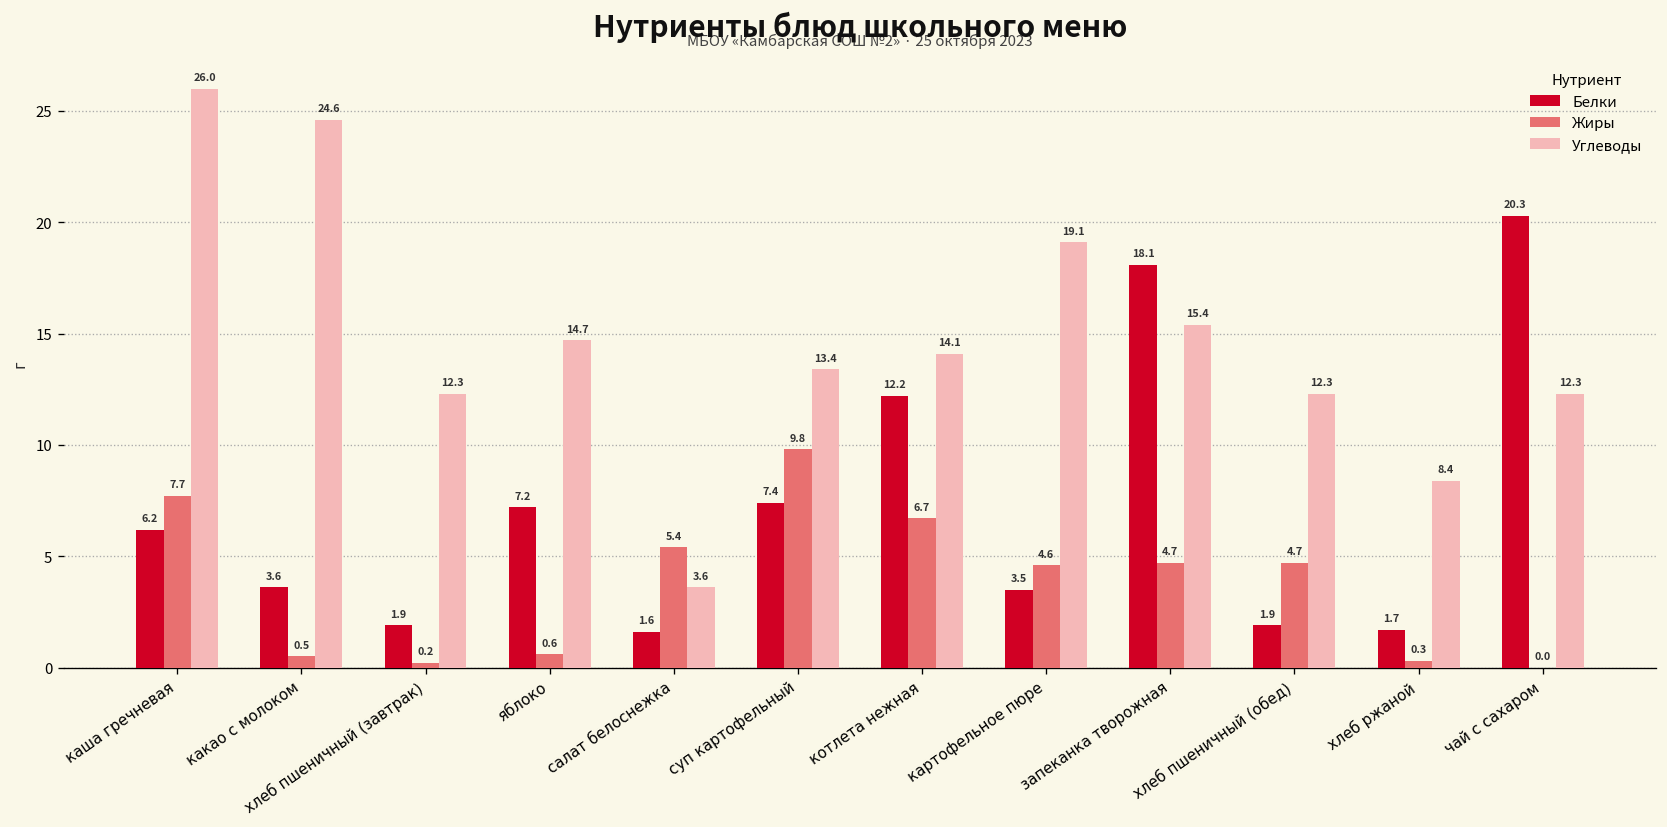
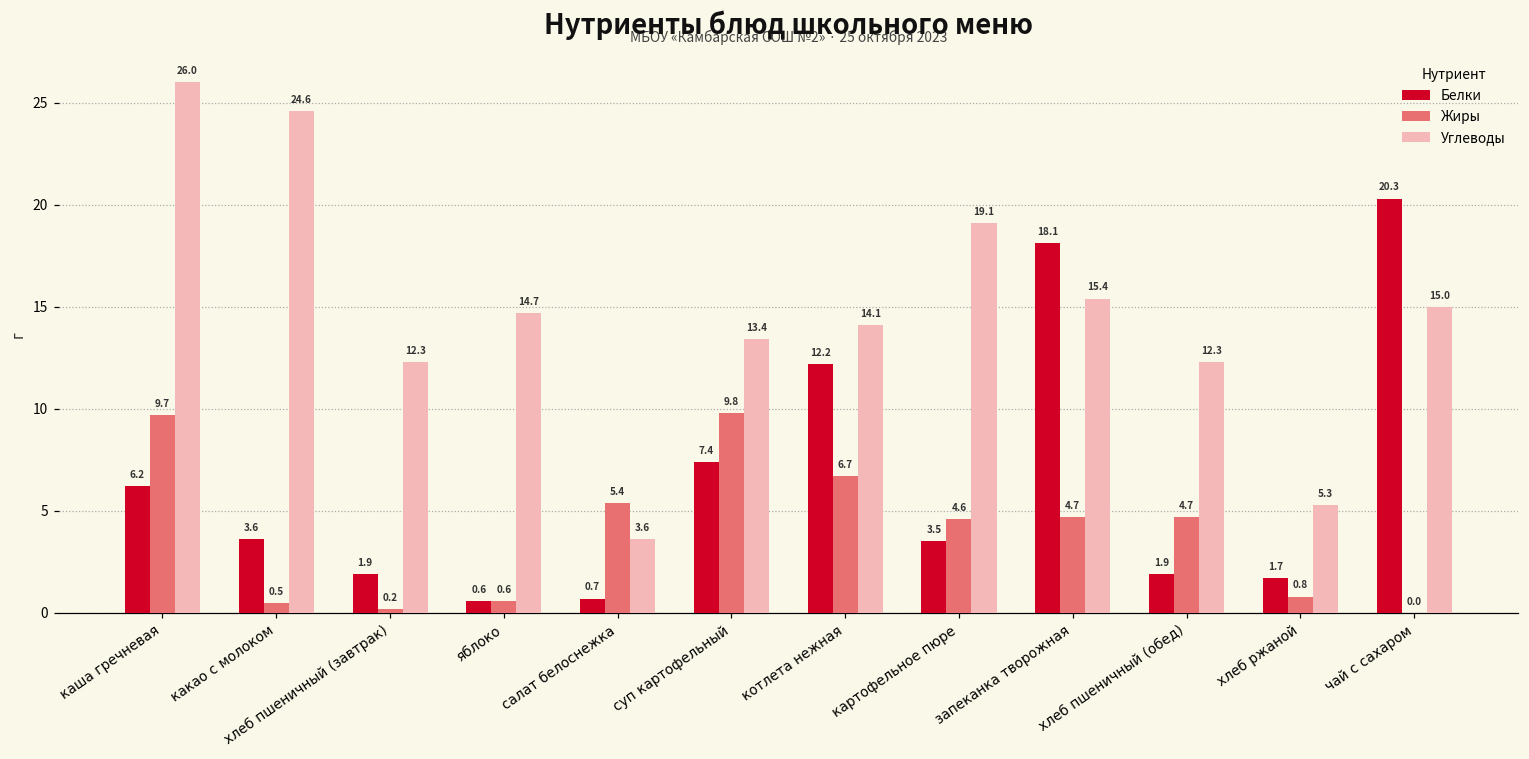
  {
    "Белки": {
      "каша гречневая": 6.2,
      "какао с молоком": 3.6,
      "хлеб пшеничный (завтрак)": 1.9,
-     "яблоко": 7.2,
-     "салат белоснежка": 1.6,
+     "яблоко": 0.6,
+     "салат белоснежка": 0.7,
      "суп картофельный": 7.4,
      "котлета нежная": 12.2,
      "картофельное пюре": 3.5,
      "запеканка творожная": 18.1,
      "хлеб пшеничный (обед)": 1.9,
      "хлеб ржаной": 1.7,
      "чай с сахаром": 20.3
    },
    "Жиры": {
-     "каша гречневая": 7.7,
+     "каша гречневая": 9.7,
      "какао с молоком": 0.5,
      "хлеб пшеничный (завтрак)": 0.2,
      "яблоко": 0.6,
      "салат белоснежка": 5.4,
      "суп картофельный": 9.8,
      "котлета нежная": 6.7,
      "картофельное пюре": 4.6,
      "запеканка творожная": 4.7,
      "хлеб пшеничный (обед)": 4.7,
-     "хлеб ржаной": 0.3,
+     "хлеб ржаной": 0.8,
      "чай с сахаром": 0.0
    },
    "Углеводы": {
      "каша гречневая": 26.0,
      "какао с молоком": 24.6,
      "хлеб пшеничный (завтрак)": 12.3,
      "яблоко": 14.7,
      "салат белоснежка": 3.6,
      "суп картофельный": 13.4,
      "котлета нежная": 14.1,
      "картофельное пюре": 19.1,
      "запеканка творожная": 15.4,
      "хлеб пшеничный (обед)": 12.3,
-     "хлеб ржаной": 8.4,
-     "чай с сахаром": 12.3
+     "хлеб ржаной": 5.3,
+     "чай с сахаром": 15.0
    }
  }
